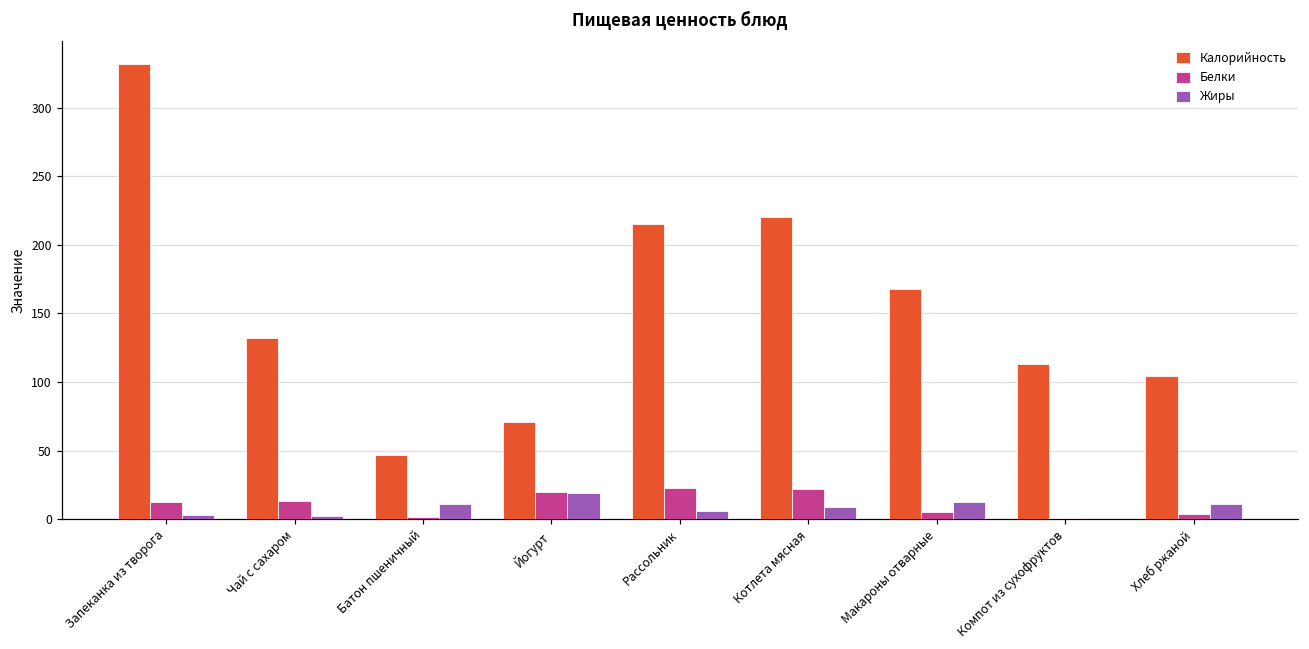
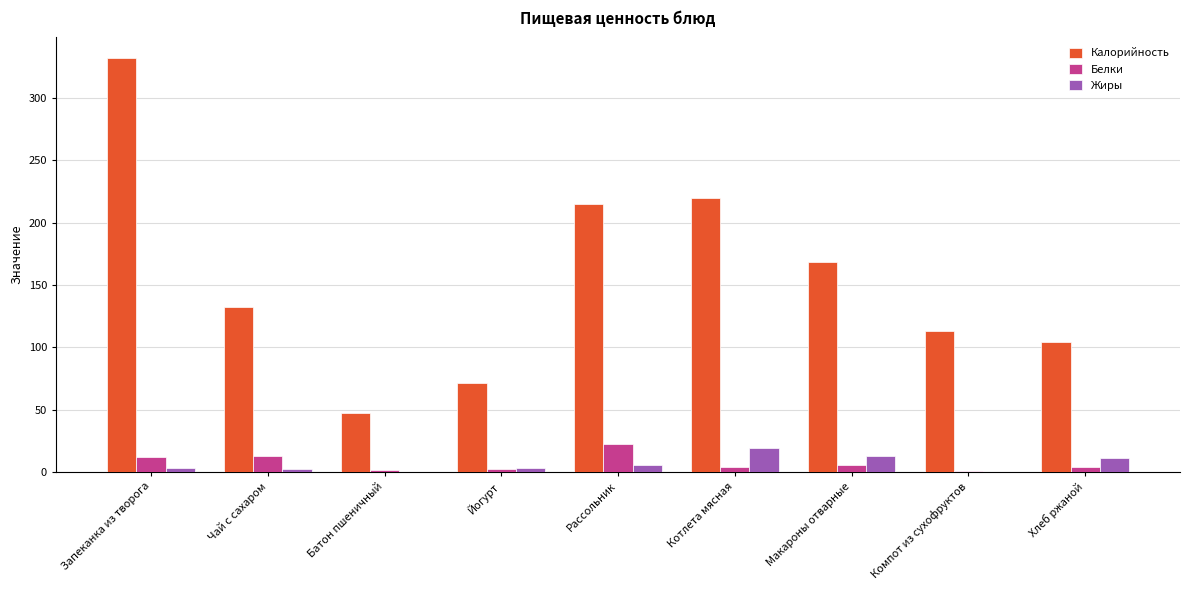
  {
    "Калорийность": {
      "Запеканка из творога": 332,
      "Чай с сахаром": 132,
      "Батон пшеничный": 47,
      "Йогурт": 71,
      "Рассольник": 215,
      "Котлета мясная": 220,
      "Макароны отварные": 168,
      "Компот из сухофруктов": 113,
      "Хлеб ржаной": 104
    },
    "Белки": {
      "Запеканка из творога": 12,
      "Чай с сахаром": 13,
-     "Йогурт": 20,
+     "Йогурт": 3,
      "Рассольник": 23,
-     "Котлета мясная": 22,
+     "Котлета мясная": 4,
      "Макароны отварные": 6,
      "Хлеб ржаной": 4
    },
    "Жиры": {
      "Запеканка из творога": 3,
      "Чай с сахаром": 3,
-     "Батон пшеничный": 11,
-     "Йогурт": 19,
+     "Батон пшеничный": 0,
+     "Йогурт": 3,
      "Рассольник": 6,
-     "Котлета мясная": 9,
+     "Котлета мясная": 20,
      "Макароны отварные": 13,
      "Хлеб ржаной": 11
    }
  }
